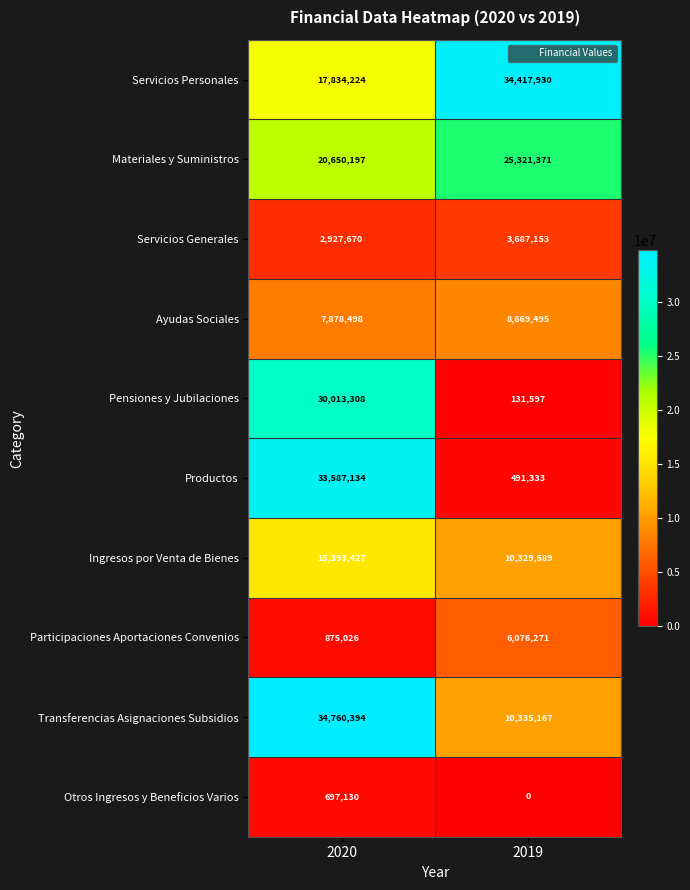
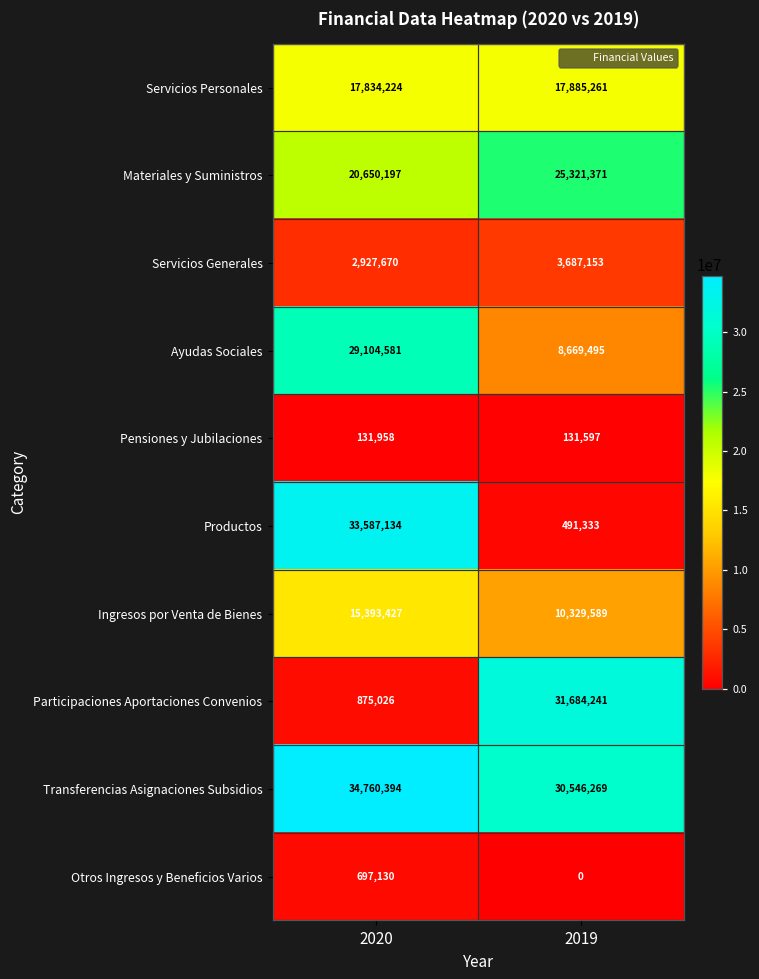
  {
    "Servicios Personales": {
      "2020": "17,834,224",
-     "2019": "34,417,930"
+     "2019": "17,885,261"
    },
    "Materiales y Suministros": {
      "2020": "20,650,197",
      "2019": "25,321,371"
    },
    "Servicios Generales": {
      "2020": "2,927,670",
      "2019": "3,687,153"
    },
    "Ayudas Sociales": {
-     "2020": "7,878,498",
+     "2020": "29,104,581",
      "2019": "8,669,495"
    },
    "Pensiones y Jubilaciones": {
-     "2020": "30,013,308",
+     "2020": "131,958",
      "2019": "131,597"
    },
    "Productos": {
      "2020": "33,587,134",
      "2019": "491,333"
    },
    "Ingresos por Venta de Bienes": {
      "2020": "15,393,427",
      "2019": "10,329,589"
    },
    "Participaciones Aportaciones Convenios": {
      "2020": "875,026",
-     "2019": "6,076,271"
+     "2019": "31,684,241"
    },
    "Transferencias Asignaciones Subsidios": {
      "2020": "34,760,394",
-     "2019": "10,335,167"
+     "2019": "30,546,269"
    },
    "Otros Ingresos y Beneficios Varios": {
      "2020": "697,130",
      "2019": "0"
    }
  }
